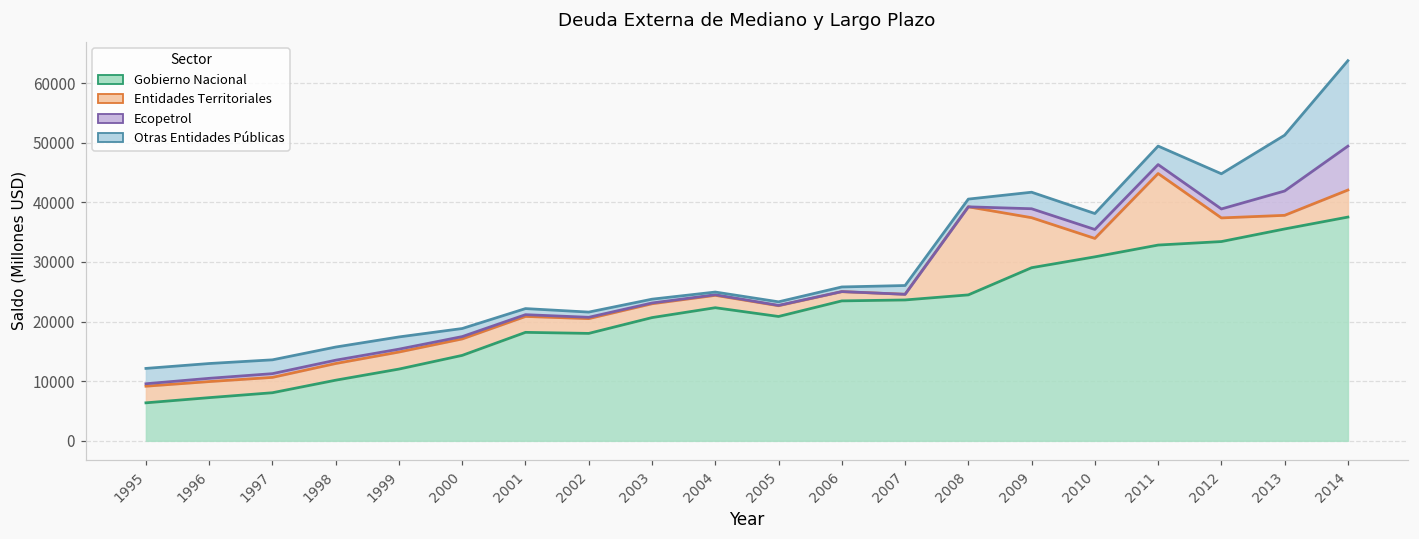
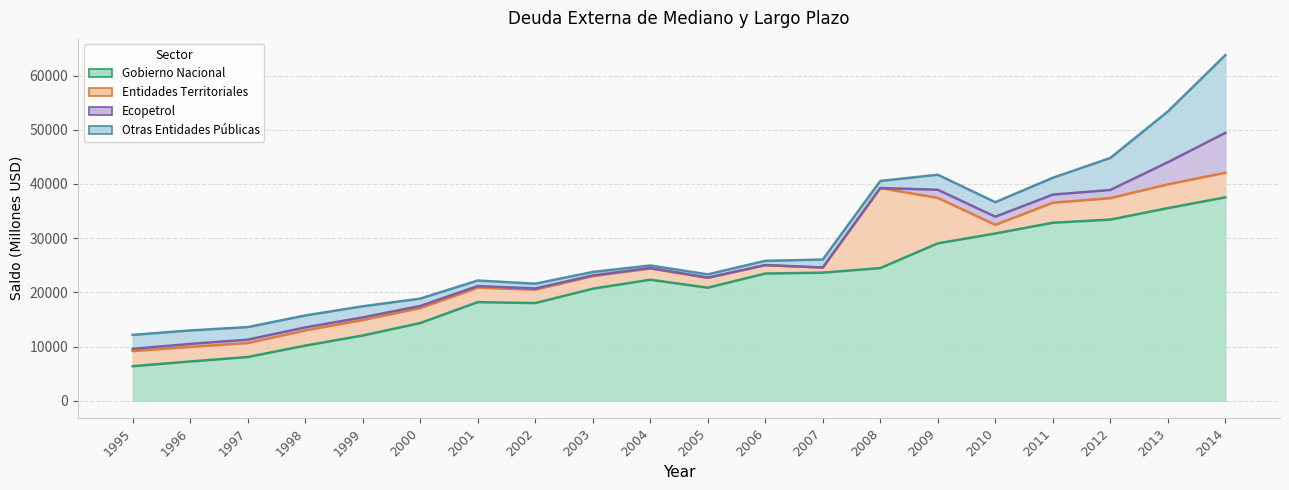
  {
    "Entidades Territoriales": {
      "1996": 3000,
      "1997": 3000,
      "1998": 3000,
      "1999": 3000,
      "2009": 8000,
-     "2010": 3000,
-     "2011": 12000,
+     "2010": 2000,
+     "2011": 4000,
      "2012": 4000,
-     "2013": 2000,
+     "2013": 4000,
      "2014": 5000
    }
  }
